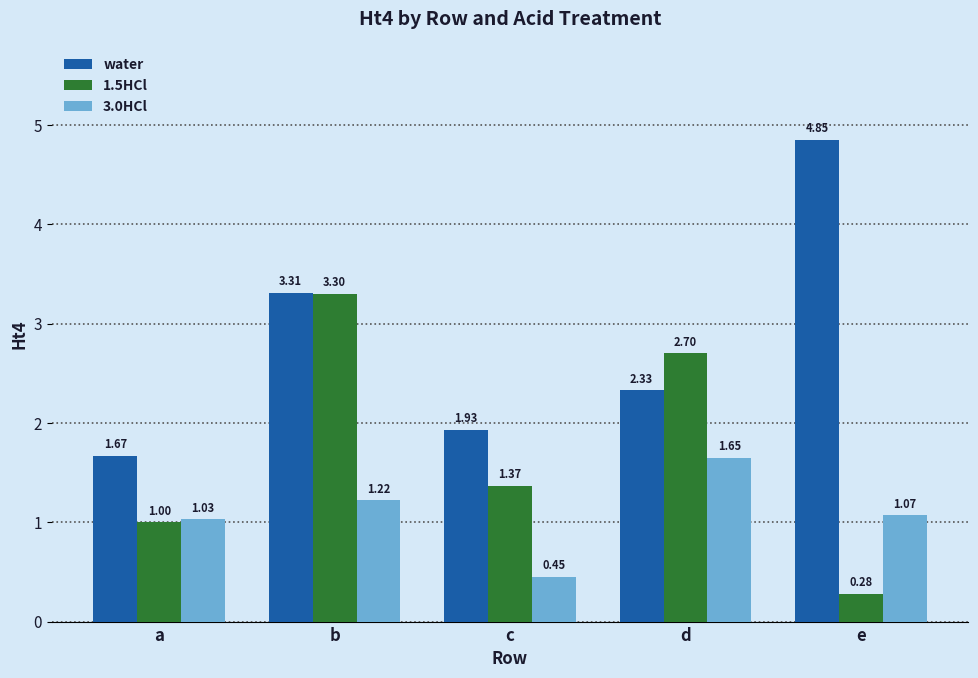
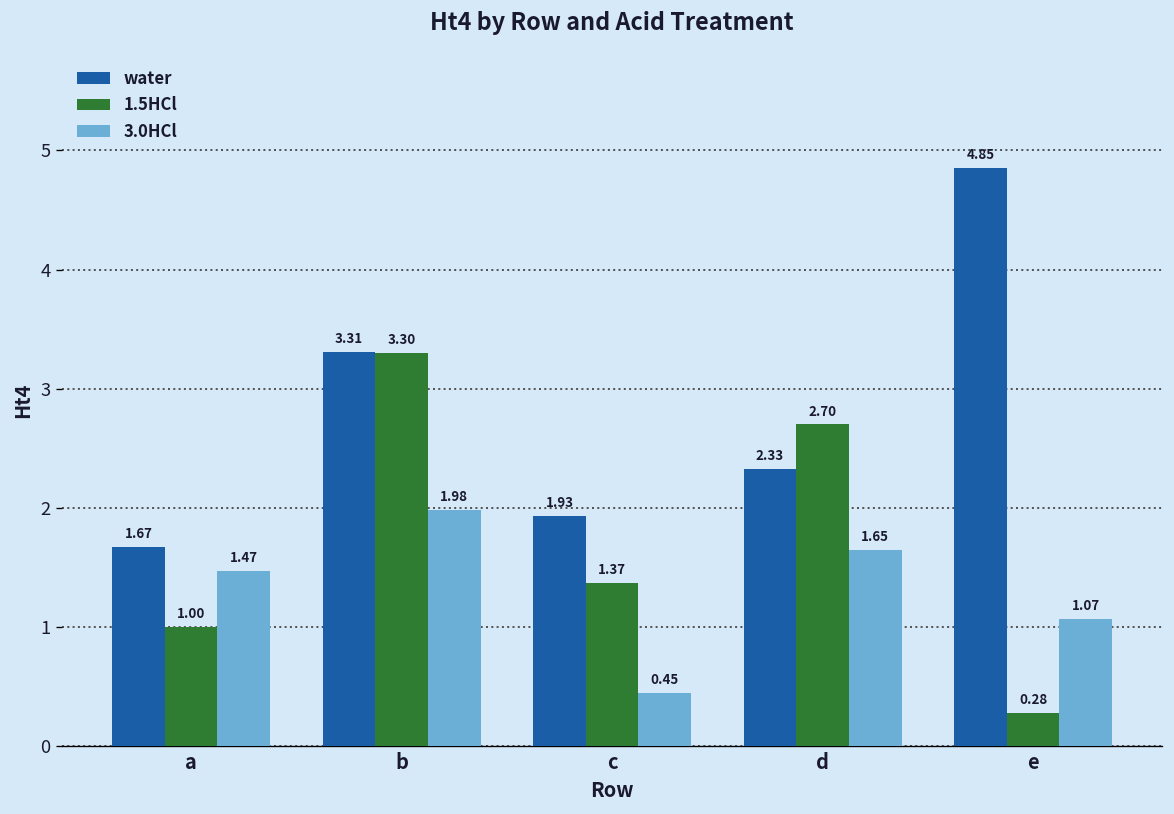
  {
    "water": {
      "a": 1.67,
      "b": 3.31,
      "c": 1.93,
      "d": 2.33,
      "e": 4.85
    },
    "1.5HCl": {
      "a": 1.00,
      "b": 3.30,
      "c": 1.37,
      "d": 2.70,
      "e": 0.28
    },
    "3.0HCl": {
-     "a": 1.03,
-     "b": 1.22,
+     "a": 1.47,
+     "b": 1.98,
      "c": 0.45,
      "d": 1.65,
      "e": 1.07
    }
  }
